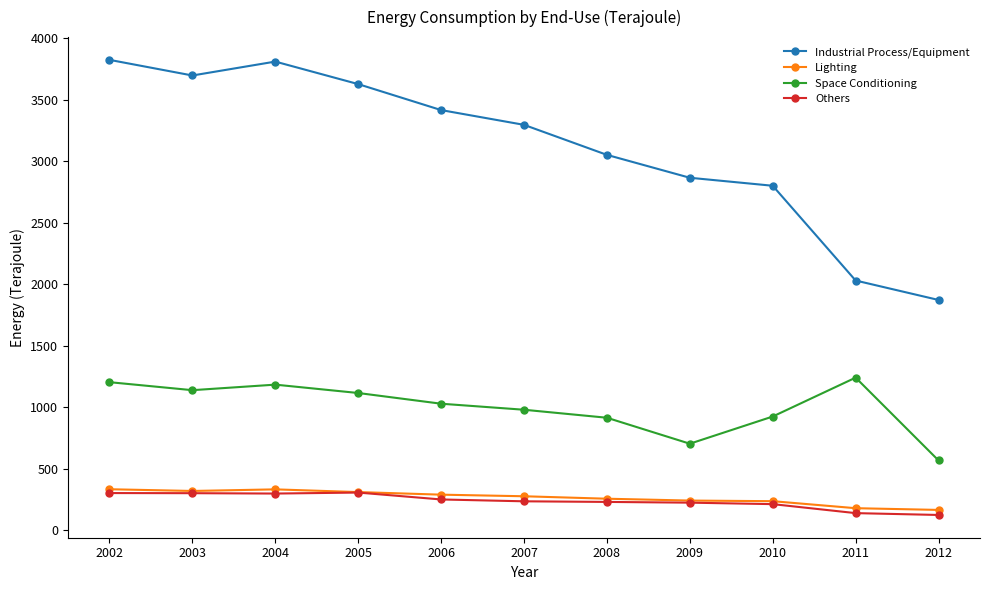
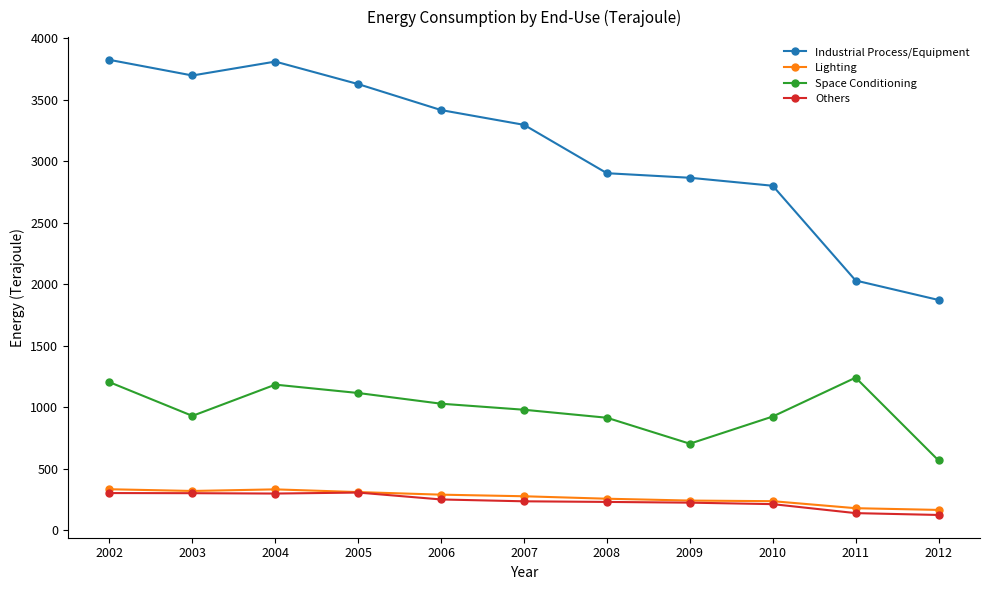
  {
    "Industrial Process/Equipment": {
      "2002": 3820,
      "2003": 3700,
      "2004": 3810,
      "2005": 3630,
      "2006": 3420,
      "2007": 3300,
-     "2008": 3050,
+     "2008": 2900,
      "2009": 2870,
      "2010": 2800,
      "2011": 2030,
      "2012": 1870
    },
    "Lighting": {
      "2002": 330,
      "2004": 330,
      "2006": 290,
      "2007": 280,
      "2008": 260,
      "2010": 240,
      "2011": 180,
      "2012": 170
    },
    "Space Conditioning": {
      "2002": 1200,
-     "2003": 1140,
+     "2003": 930,
      "2004": 1180,
      "2005": 1120,
      "2006": 1030,
      "2007": 980,
      "2008": 920,
      "2009": 700,
      "2010": 930,
      "2011": 1240,
      "2012": 570
    },
    "Others": {
      "2002": 300,
      "2004": 300,
      "2006": 250,
      "2007": 240,
      "2008": 230,
      "2010": 210,
      "2011": 140,
      "2012": 130
    }
  }
